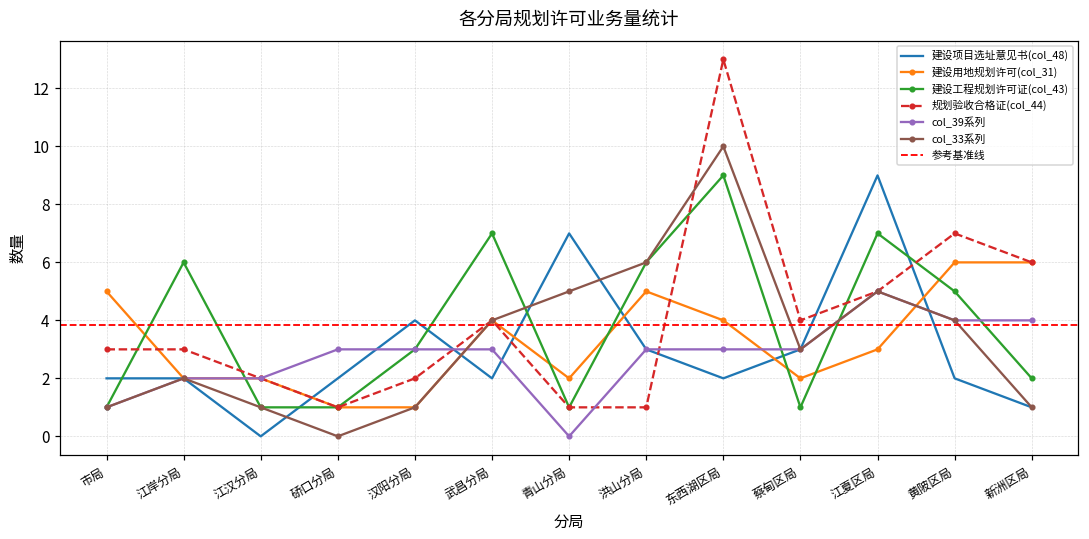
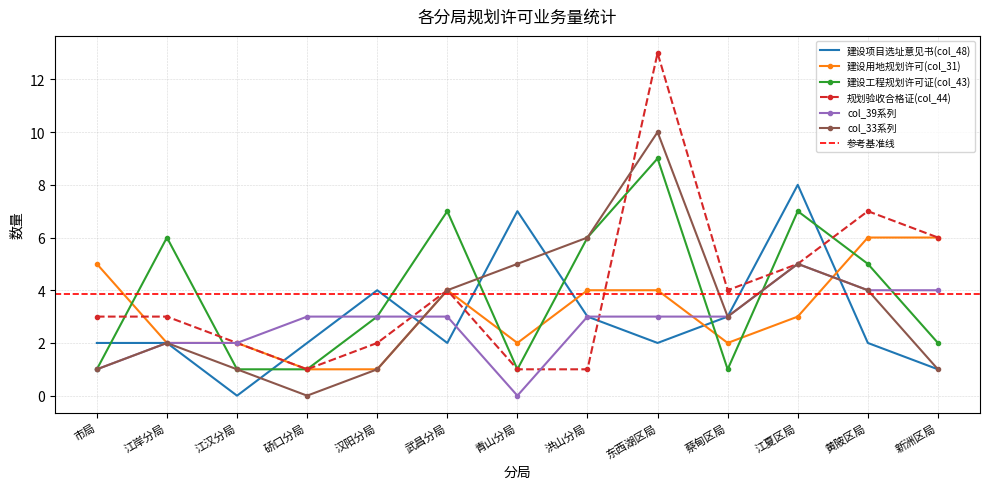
  {
    "建设项目选址意见书(col_48)": {
      "市局": 2,
      "江汉分局": 0,
      "硚口分局": 2,
      "汉阳分局": 4,
      "武昌分局": 2,
      "青山分局": 7,
      "东西湖区局": 2,
-     "江夏区局": 9,
+     "江夏区局": 8,
      "黄陂区局": 2
    },
    "建设用地规划许可(col_31)": {
      "市局": 5,
      "青山分局": 2,
-     "洪山分局": 5,
+     "洪山分局": 4,
      "东西湖区局": 4,
      "蔡甸区局": 2,
      "江夏区局": 3,
      "黄陂区局": 6
    },
    "建设工程规划许可证(col_43)": {
      "江岸分局": 6,
      "武昌分局": 7,
      "东西湖区局": 9,
      "蔡甸区局": 1,
      "江夏区局": 7,
      "黄陂区局": 5,
      "新洲区局": 2
    },
    "规划验收合格证(col_44)": {
      "市局": 3,
      "江岸分局": 3,
      "汉阳分局": 2,
      "洪山分局": 1,
      "东西湖区局": 13,
      "蔡甸区局": 4,
      "黄陂区局": 7
    },
    "col_39系列": {
      "硚口分局": 3,
      "武昌分局": 3,
      "青山分局": 0,
      "东西湖区局": 3,
      "新洲区局": 4
    },
    "col_33系列": {
      "硚口分局": 0,
      "青山分局": 5,
      "东西湖区局": 10
    }
  }
